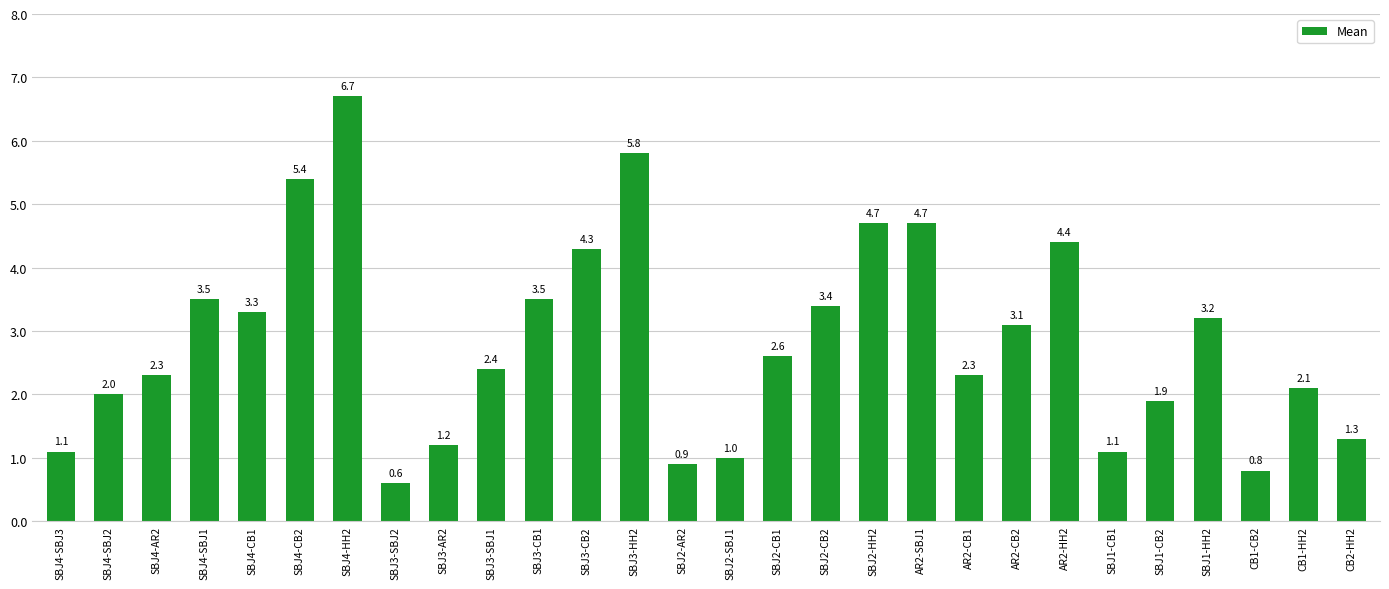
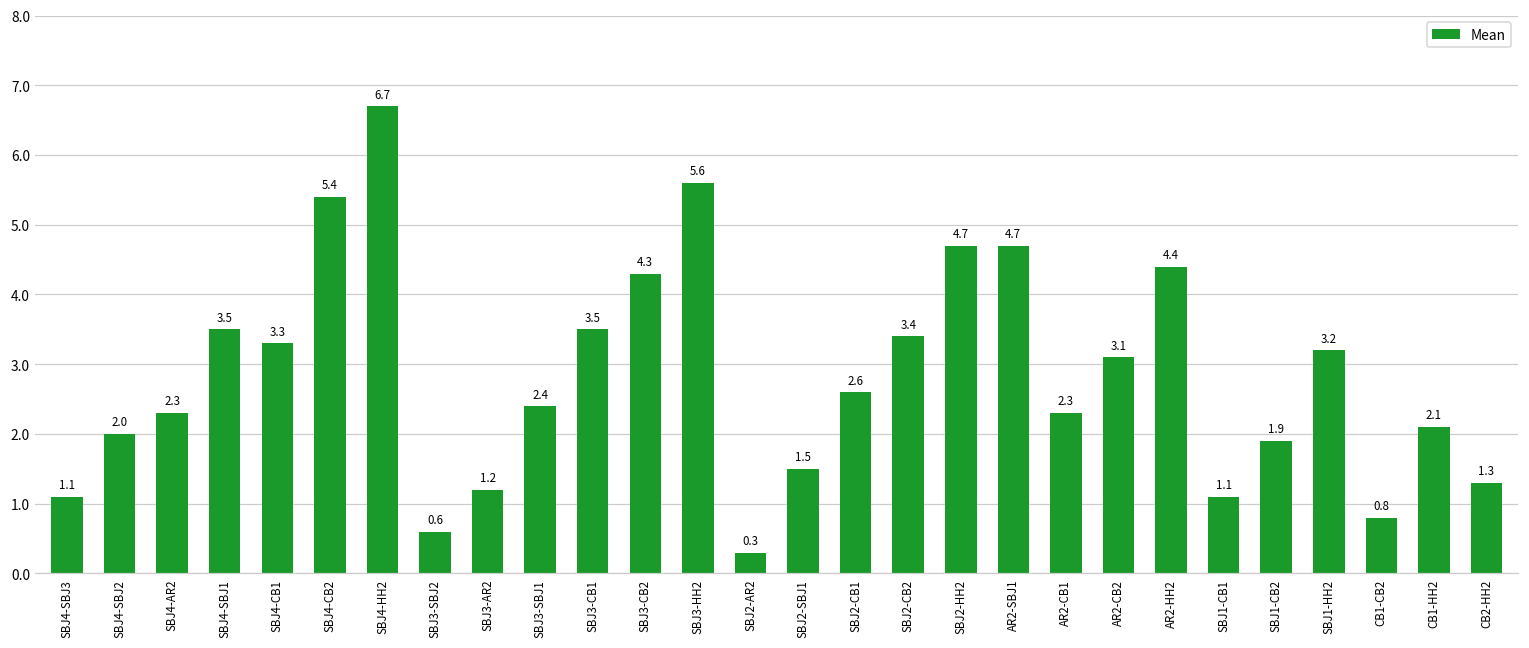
  {
    "SBJ4-SBJ3": 1.1,
    "SBJ4-SBJ2": 2.0,
    "SBJ4-AR2": 2.3,
    "SBJ4-SBJ1": 3.5,
    "SBJ4-CB1": 3.3,
    "SBJ4-CB2": 5.4,
    "SBJ4-HH2": 6.7,
    "SBJ3-SBJ2": 0.6,
    "SBJ3-AR2": 1.2,
    "SBJ3-SBJ1": 2.4,
    "SBJ3-CB1": 3.5,
    "SBJ3-CB2": 4.3,
-   "SBJ3-HH2": 5.8,
-   "SBJ2-AR2": 0.9,
-   "SBJ2-SBJ1": 1.0,
+   "SBJ3-HH2": 5.6,
+   "SBJ2-AR2": 0.3,
+   "SBJ2-SBJ1": 1.5,
    "SBJ2-CB1": 2.6,
    "SBJ2-CB2": 3.4,
    "SBJ2-HH2": 4.7,
    "AR2-SBJ1": 4.7,
    "AR2-CB1": 2.3,
    "AR2-CB2": 3.1,
    "AR2-HH2": 4.4,
    "SBJ1-CB1": 1.1,
    "SBJ1-CB2": 1.9,
    "SBJ1-HH2": 3.2,
    "CB1-CB2": 0.8,
    "CB1-HH2": 2.1,
    "CB2-HH2": 1.3
  }
